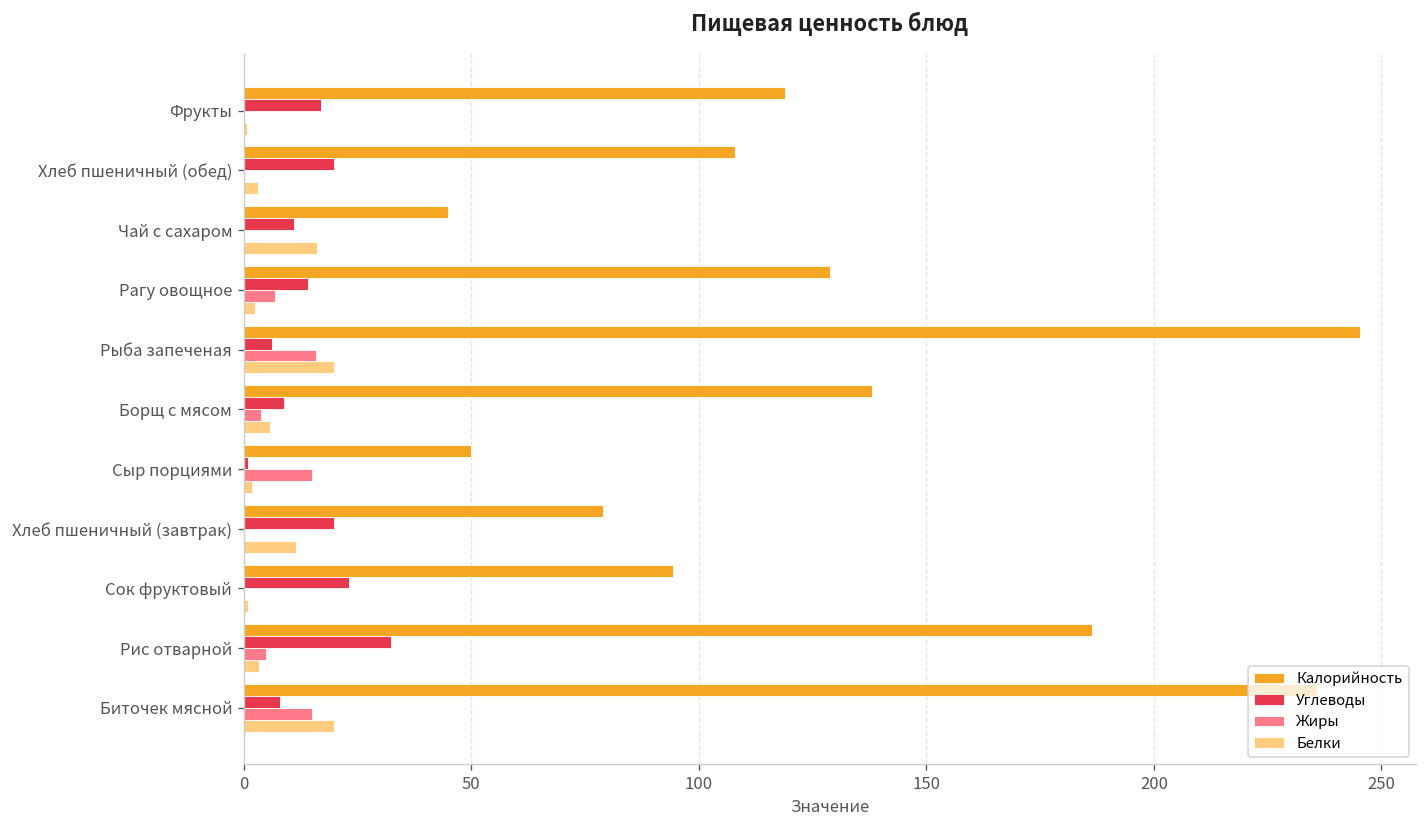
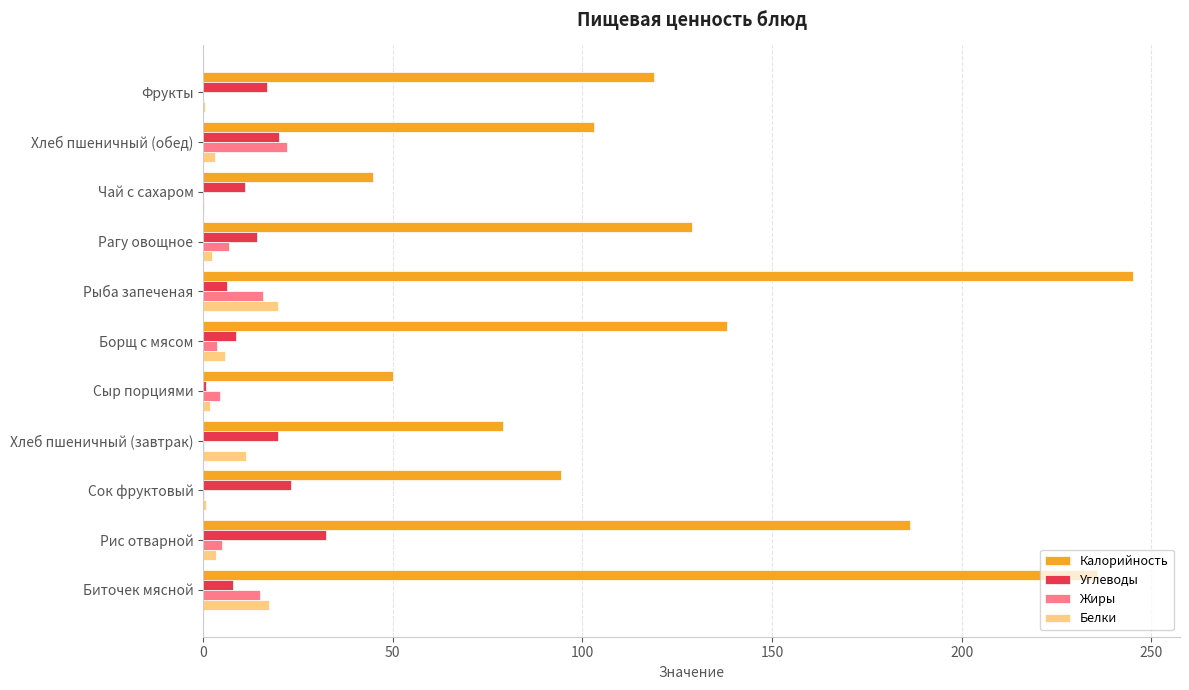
  {
    "Калорийность": {
      "Фрукты": 119,
-     "Хлеб пшеничный (обед)": 108,
+     "Хлеб пшеничный (обед)": 103,
      "Чай с сахаром": 45,
      "Рагу овощное": 129,
      "Рыба запеченая": 245,
      "Борщ с мясом": 138,
      "Сыр порциями": 50,
      "Хлеб пшеничный (завтрак)": 79,
      "Сок фруктовый": 94,
      "Рис отварной": 186
    },
    "Углеводы": {
      "Фрукты": 17,
      "Хлеб пшеничный (обед)": 20,
      "Чай с сахаром": 11,
      "Рагу овощное": 14,
      "Рыба запеченая": 6,
      "Борщ с мясом": 9,
      "Сыр порциями": 1,
      "Хлеб пшеничный (завтрак)": 20,
      "Сок фруктовый": 23,
      "Рис отварной": 32,
      "Биточек мясной": 8
    },
    "Жиры": {
      "Фрукты": 0,
-     "Хлеб пшеничный (обед)": 0,
+     "Хлеб пшеничный (обед)": 22,
      "Чай с сахаром": 0,
      "Рагу овощное": 7,
      "Рыба запеченая": 16,
      "Борщ с мясом": 4,
-     "Сыр порциями": 15,
+     "Сыр порциями": 4,
      "Рис отварной": 5,
      "Биточек мясной": 15
    },
    "Белки": {
      "Хлеб пшеничный (обед)": 3,
-     "Чай с сахаром": 16,
+     "Чай с сахаром": 0,
      "Рагу овощное": 2,
      "Рыба запеченая": 20,
      "Борщ с мясом": 6,
      "Сыр порциями": 2,
      "Хлеб пшеничный (завтрак)": 11,
      "Сок фруктовый": 1,
      "Рис отварной": 3,
-     "Биточек мясной": 20
+     "Биточек мясной": 17
    }
  }
